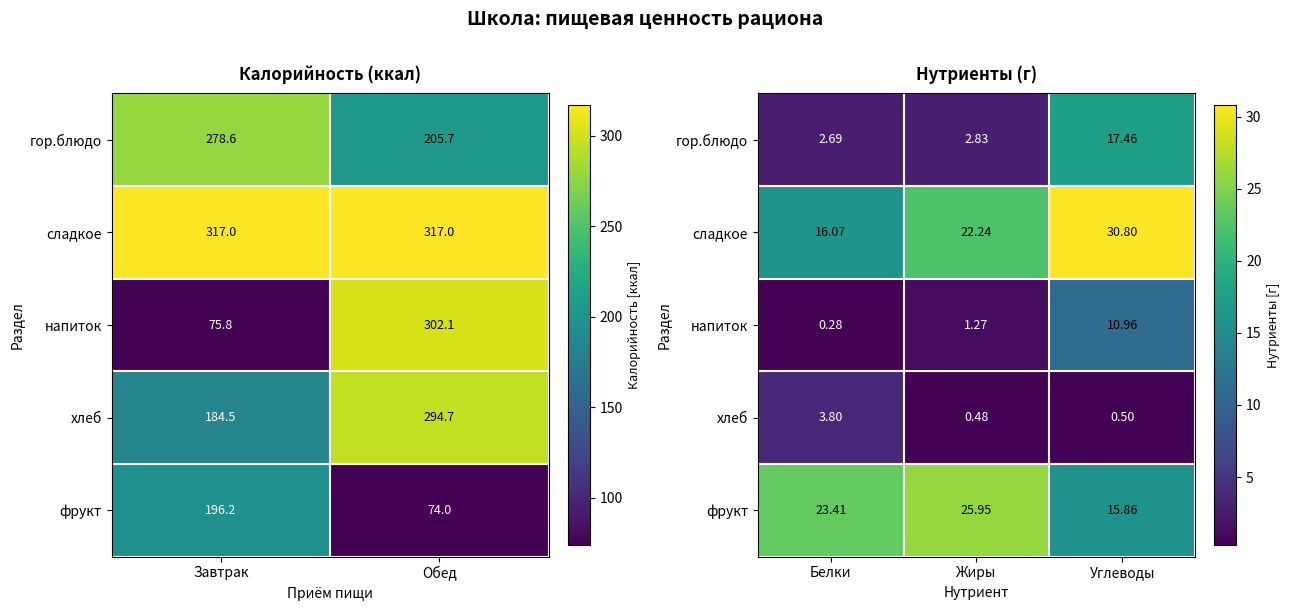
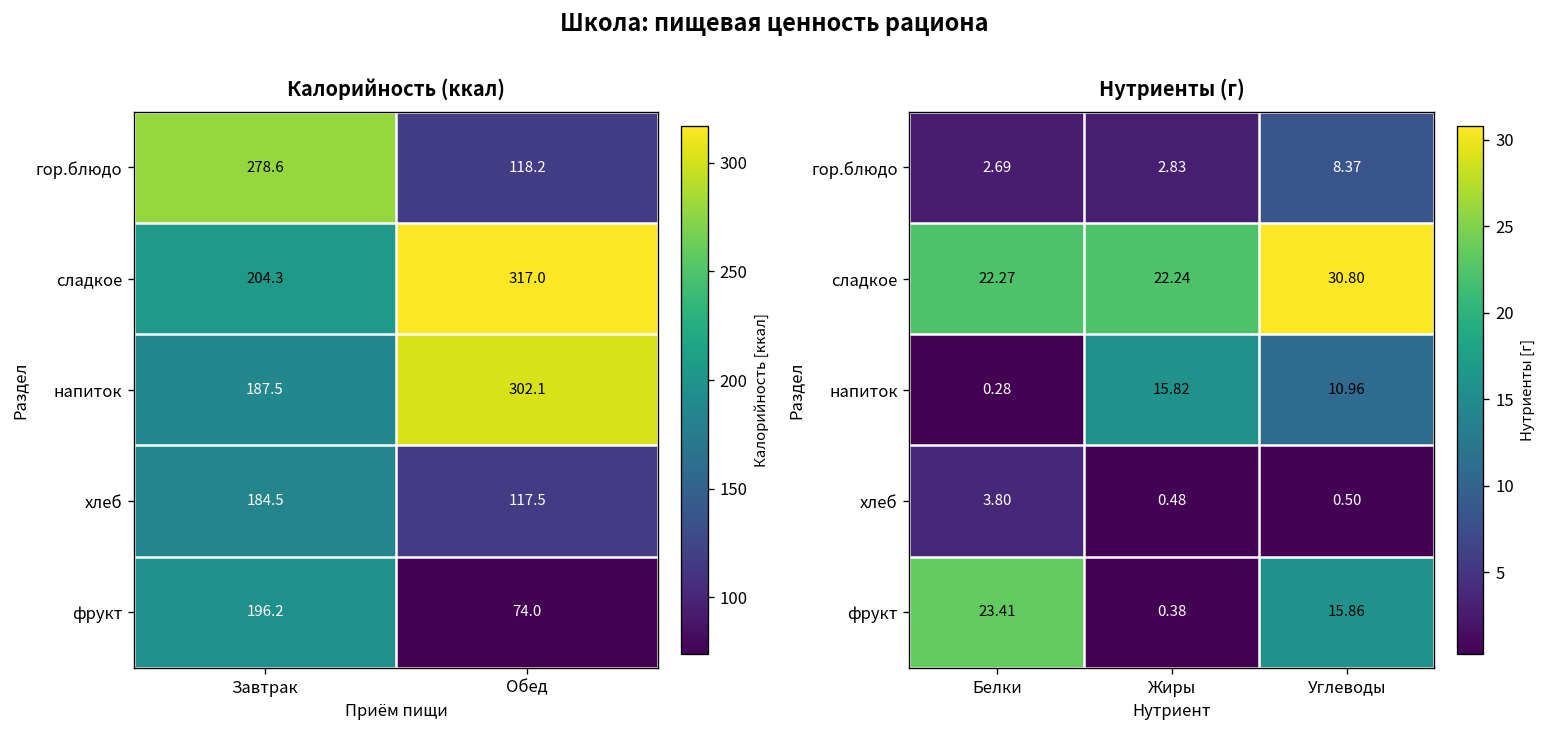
  {
    "Калорийность (ккал)": {
      "гор.блюдо": {
        "Завтрак": 278.6,
-       "Обед": 205.7
+       "Обед": 118.2
      },
      "сладкое": {
-       "Завтрак": 317.0,
+       "Завтрак": 204.3,
        "Обед": 317.0
      },
      "напиток": {
-       "Завтрак": 75.8,
+       "Завтрак": 187.5,
        "Обед": 302.1
      },
      "хлеб": {
        "Завтрак": 184.5,
-       "Обед": 294.7
+       "Обед": 117.5
      },
      "фрукт": {
        "Завтрак": 196.2,
        "Обед": 74.0
      }
    },
    "Нутриенты (г)": {
      "гор.блюдо": {
        "Белки": 2.69,
        "Жиры": 2.83,
-       "Углеводы": 17.46
+       "Углеводы": 8.37
      },
      "сладкое": {
-       "Белки": 16.07,
+       "Белки": 22.27,
        "Жиры": 22.24,
        "Углеводы": 30.80
      },
      "напиток": {
        "Белки": 0.28,
-       "Жиры": 1.27,
+       "Жиры": 15.82,
        "Углеводы": 10.96
      },
      "хлеб": {
        "Белки": 3.80,
        "Жиры": 0.48,
        "Углеводы": 0.50
      },
      "фрукт": {
        "Белки": 23.41,
-       "Жиры": 25.95,
+       "Жиры": 0.38,
        "Углеводы": 15.86
      }
    }
  }
